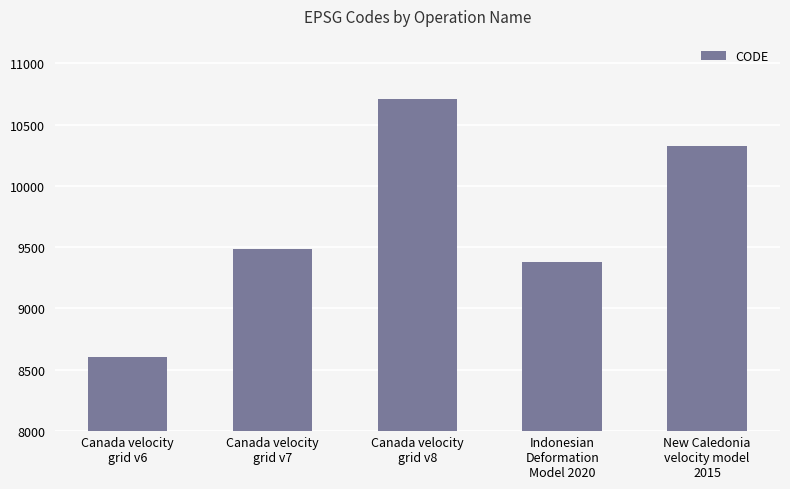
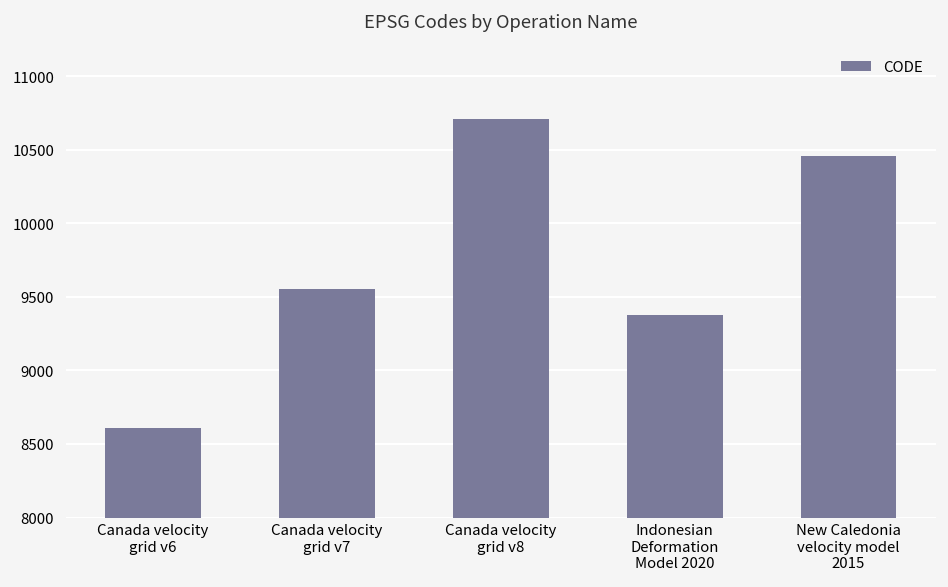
  {
    "Canada velocity grid v6": 8610,
-   "Canada velocity grid v7": 9480,
+   "Canada velocity grid v7": 9550,
    "Canada velocity grid v8": 10710,
    "Indonesian Deformation Model 2020": 9380,
-   "New Caledonia velocity model 2015": 10320
+   "New Caledonia velocity model 2015": 10460
  }
